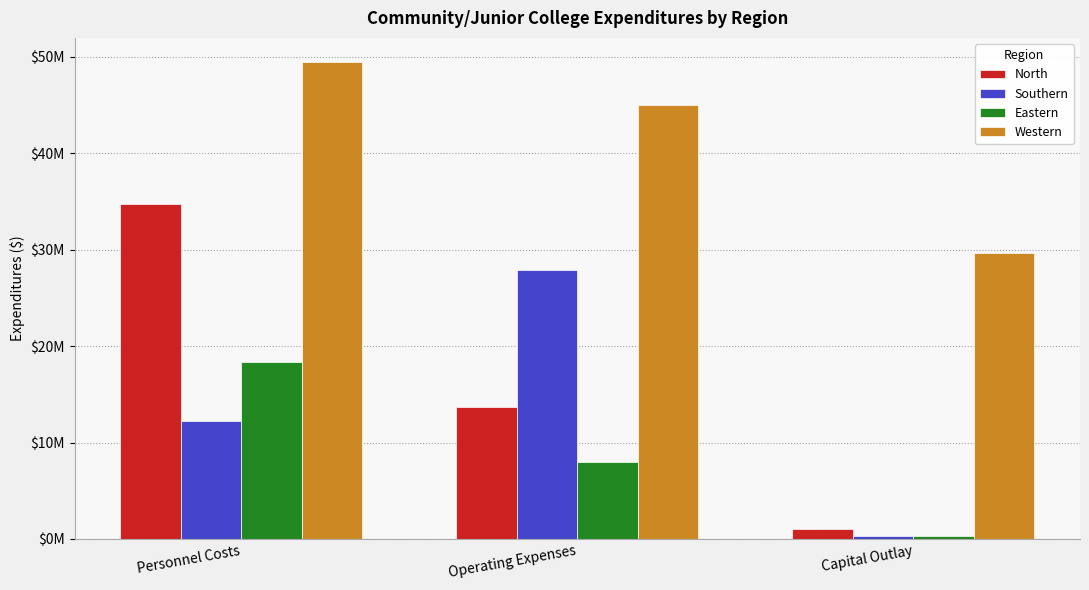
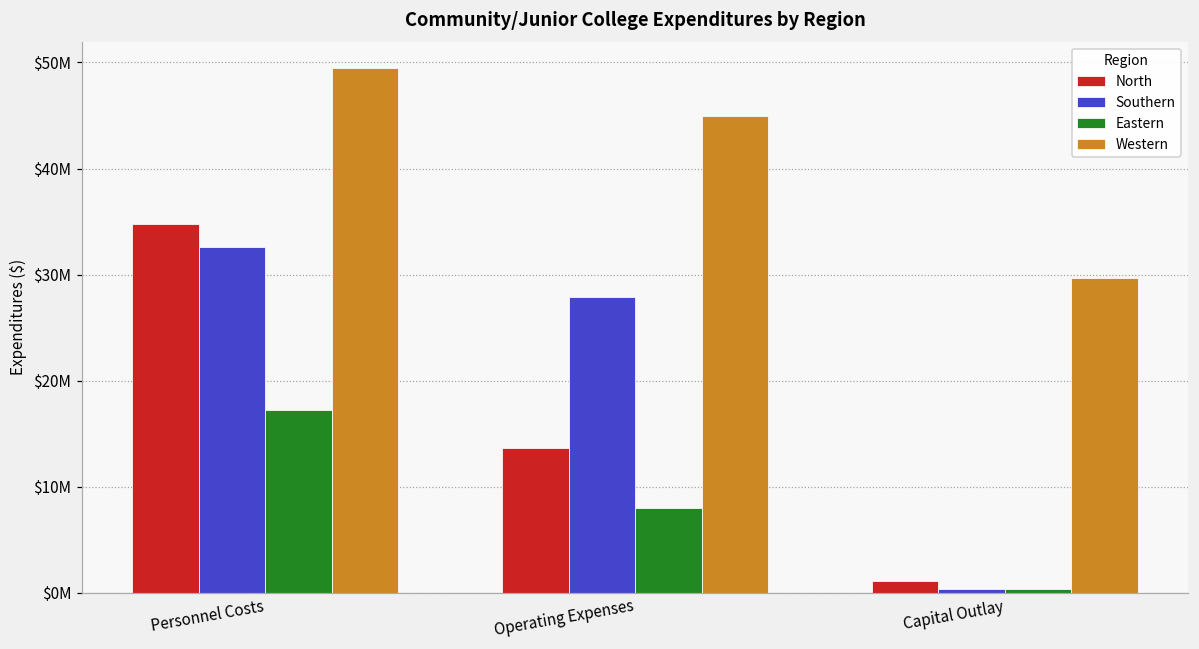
  {
    "North": {
      "Personnel Costs": "$35000000",
      "Operating Expenses": "$14000000",
      "Capital Outlay": "$1000000"
    },
    "Southern": {
-     "Personnel Costs": "$12000000",
+     "Personnel Costs": "$33000000",
      "Operating Expenses": "$28000000",
      "Capital Outlay": "$0"
    },
    "Eastern": {
-     "Personnel Costs": "$18000000",
+     "Personnel Costs": "$17000000",
      "Operating Expenses": "$8000000",
      "Capital Outlay": "$0"
    },
    "Western": {
      "Personnel Costs": "$49000000",
      "Operating Expenses": "$45000000",
      "Capital Outlay": "$30000000"
    }
  }
